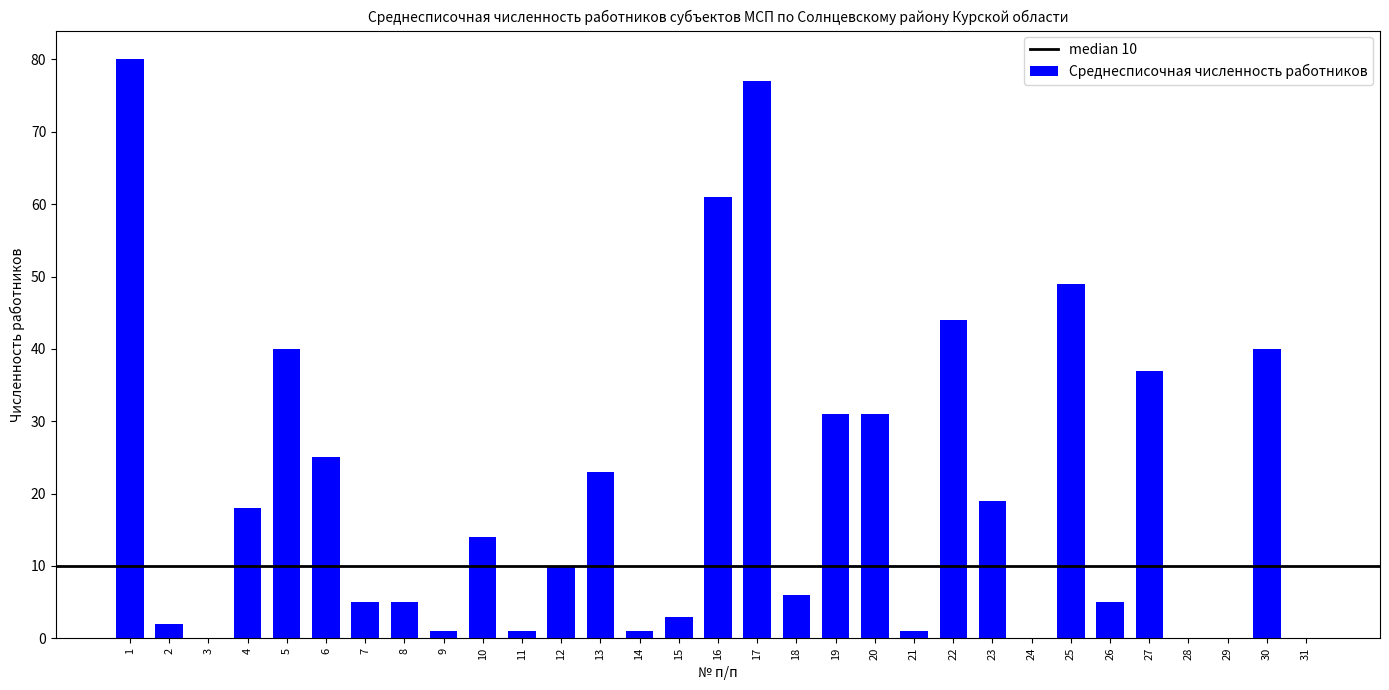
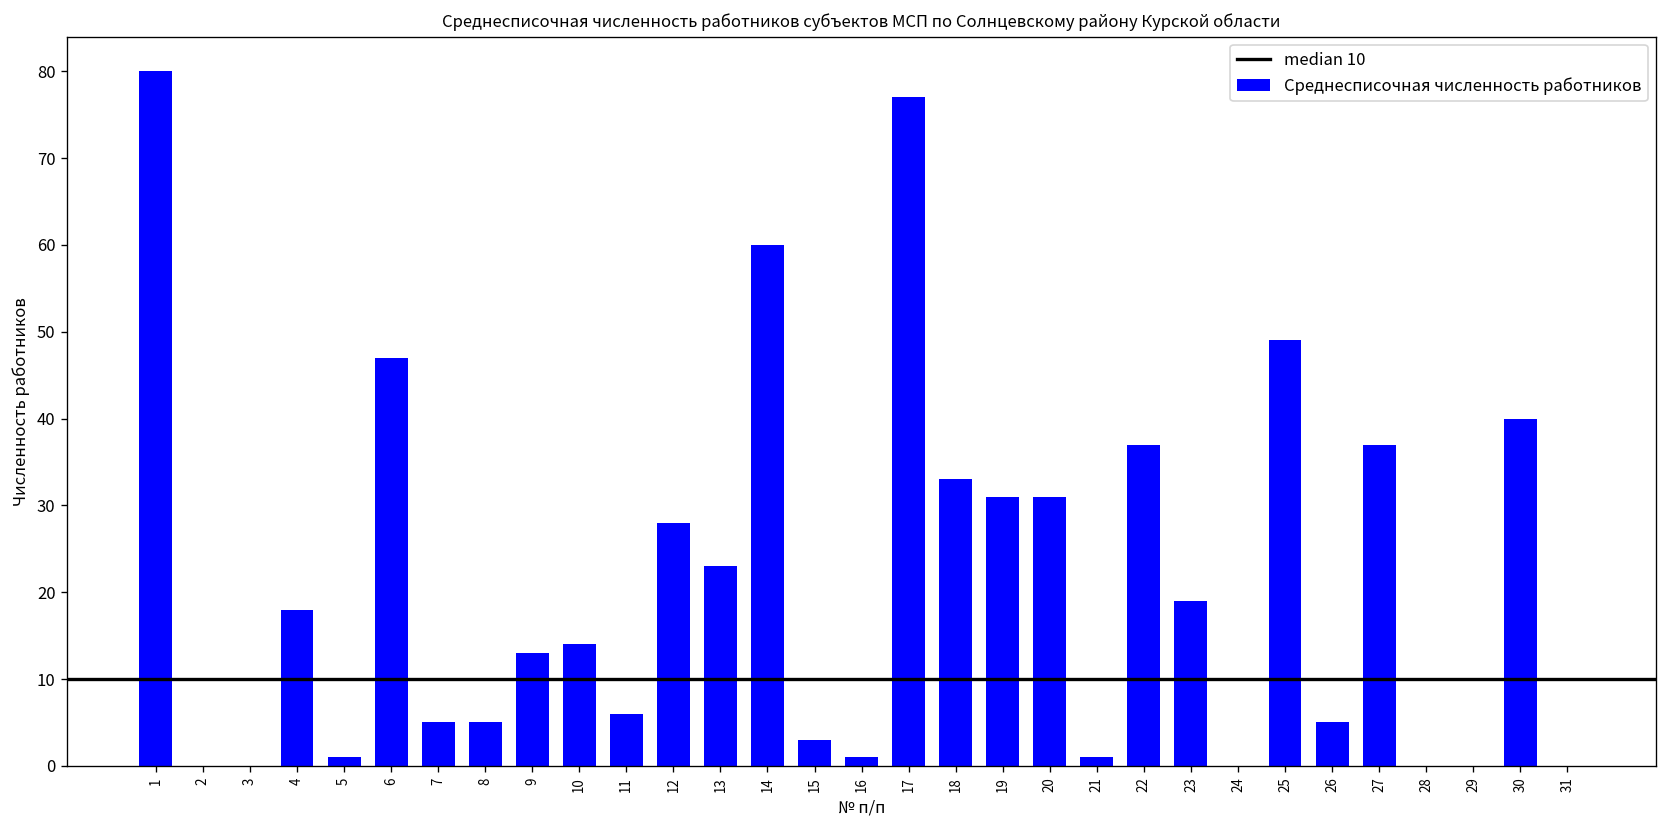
  {
    "1": 80,
-   "2": 2,
+   "2": 0,
    "3": 0,
    "4": 18,
-   "5": 40,
-   "6": 25,
+   "5": 1,
+   "6": 47,
    "7": 5,
    "8": 5,
-   "9": 1,
+   "9": 13,
    "10": 14,
-   "11": 1,
-   "12": 10,
+   "11": 6,
+   "12": 28,
    "13": 23,
-   "14": 1,
+   "14": 60,
    "15": 3,
-   "16": 61,
+   "16": 1,
    "17": 77,
-   "18": 6,
+   "18": 33,
    "19": 31,
    "20": 31,
    "21": 1,
-   "22": 44,
+   "22": 37,
    "23": 19,
    "24": 0,
    "25": 49,
    "26": 5,
    "27": 37,
    "28": 0,
    "29": 0,
    "30": 40,
    "31": 0
  }
